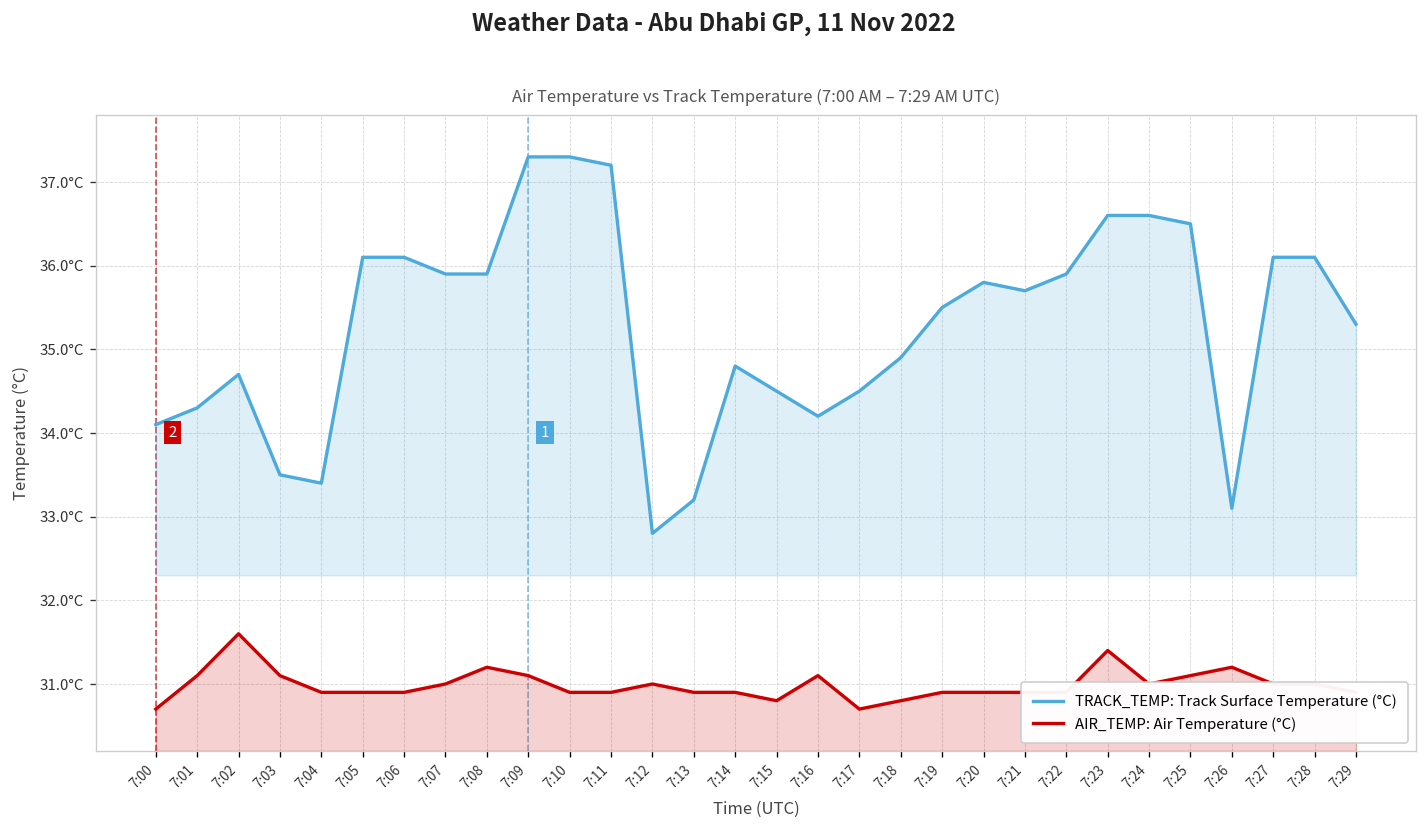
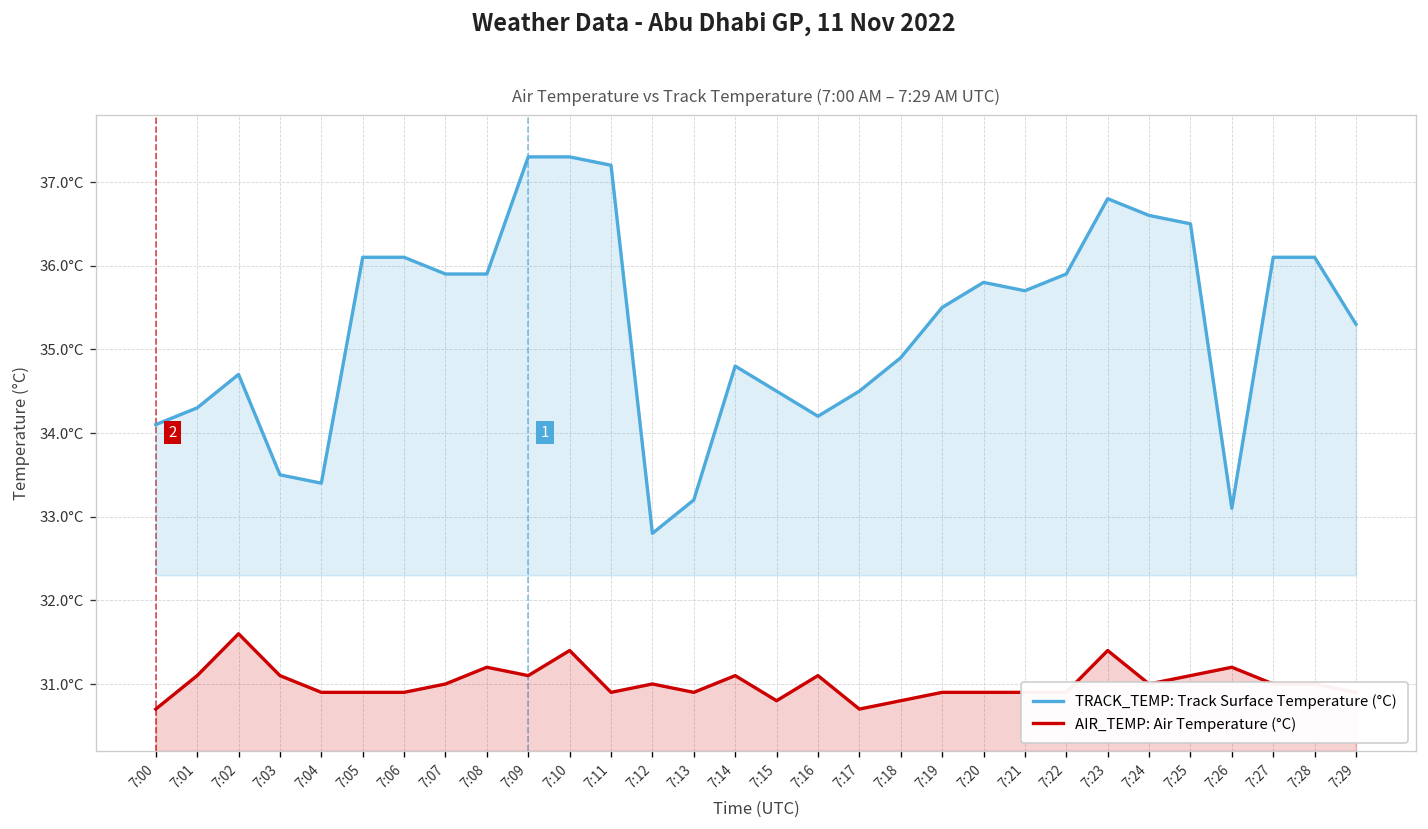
  {
    "TRACK_TEMP: Track Surface Temperature (°C)": {
      "7:01": "34.3°C",
      "7:02": "34.7°C",
      "7:03": "33.5°C",
      "7:04": "33.4°C",
      "7:05": "36.1°C",
      "7:06": "36.1°C",
      "7:07": "35.9°C",
      "7:08": "35.9°C",
      "7:09": "37.3°C",
      "7:10": "37.3°C",
      "7:11": "37.2°C",
      "7:12": "32.8°C",
      "7:13": "33.2°C",
      "7:14": "34.8°C",
      "7:15": "34.5°C",
      "7:16": "34.2°C",
      "7:17": "34.5°C",
      "7:18": "34.9°C",
      "7:19": "35.5°C",
      "7:20": "35.8°C",
      "7:21": "35.7°C",
      "7:22": "35.9°C",
-     "7:23": "36.6°C",
+     "7:23": "36.8°C",
      "7:24": "36.6°C",
      "7:25": "36.5°C",
      "7:26": "33.1°C",
      "7:27": "36.1°C",
      "7:28": "36.1°C",
      "7:29": "35.3°C"
    },
    "AIR_TEMP: Air Temperature (°C)": {
      "7:00": "30.7°C",
      "7:01": "31.1°C",
      "7:02": "31.6°C",
      "7:03": "31.1°C",
      "7:04": "30.9°C",
      "7:05": "30.9°C",
      "7:06": "30.9°C",
      "7:07": "31.0°C",
      "7:08": "31.2°C",
      "7:09": "31.1°C",
-     "7:10": "30.9°C",
+     "7:10": "31.4°C",
      "7:11": "30.9°C",
      "7:12": "31.0°C",
      "7:13": "30.9°C",
-     "7:14": "30.9°C",
+     "7:14": "31.1°C",
      "7:15": "30.8°C",
      "7:16": "31.1°C",
      "7:17": "30.7°C",
      "7:18": "30.8°C",
      "7:19": "30.9°C",
      "7:20": "30.9°C",
      "7:23": "31.4°C",
      "7:25": "31.1°C",
      "7:26": "31.2°C"
    }
  }
